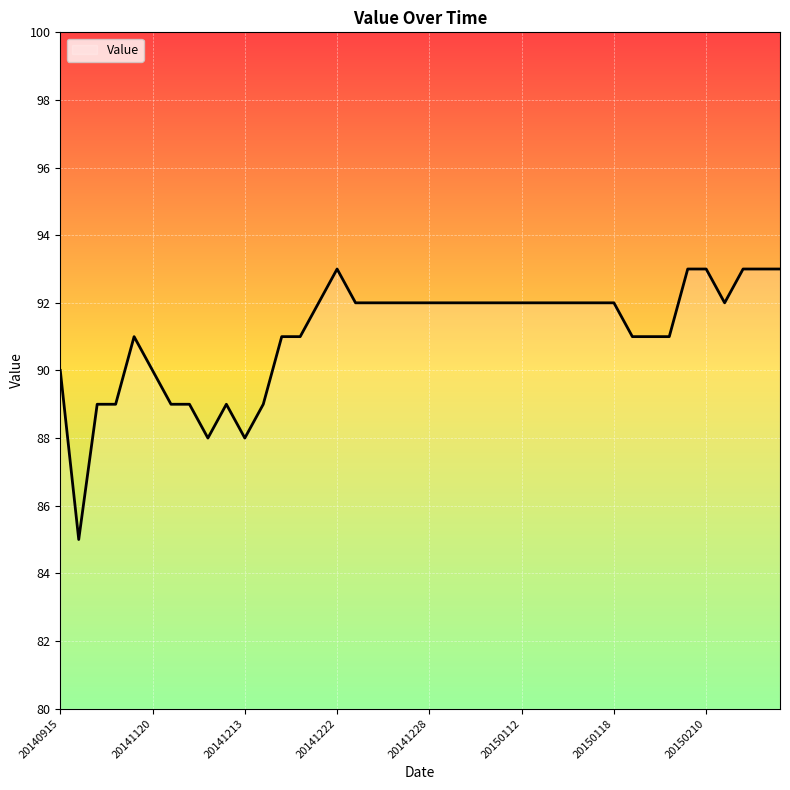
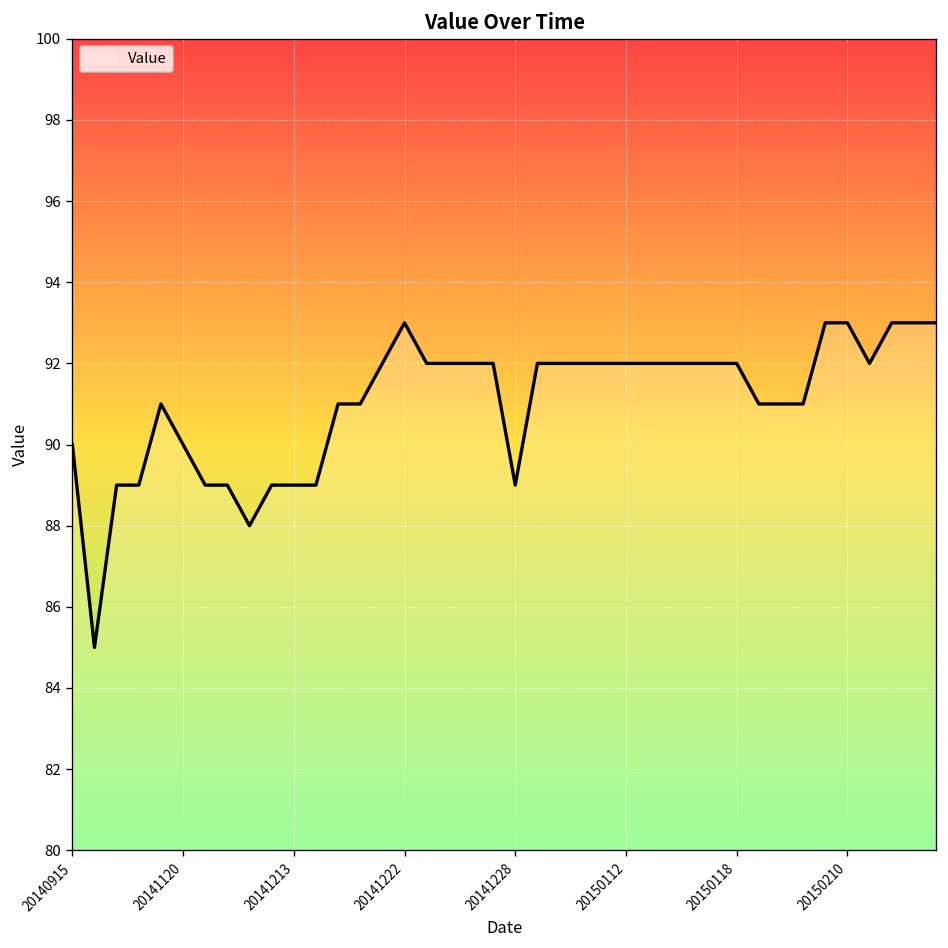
  {
    "20140915": 90,
    "20141120": 90,
-   "20141213": 88,
+   "20141213": 89,
    "20141222": 93,
-   "20141228": 92,
+   "20141228": 89,
    "20150112": 92,
    "20150118": 92,
    "20150210": 93
  }
